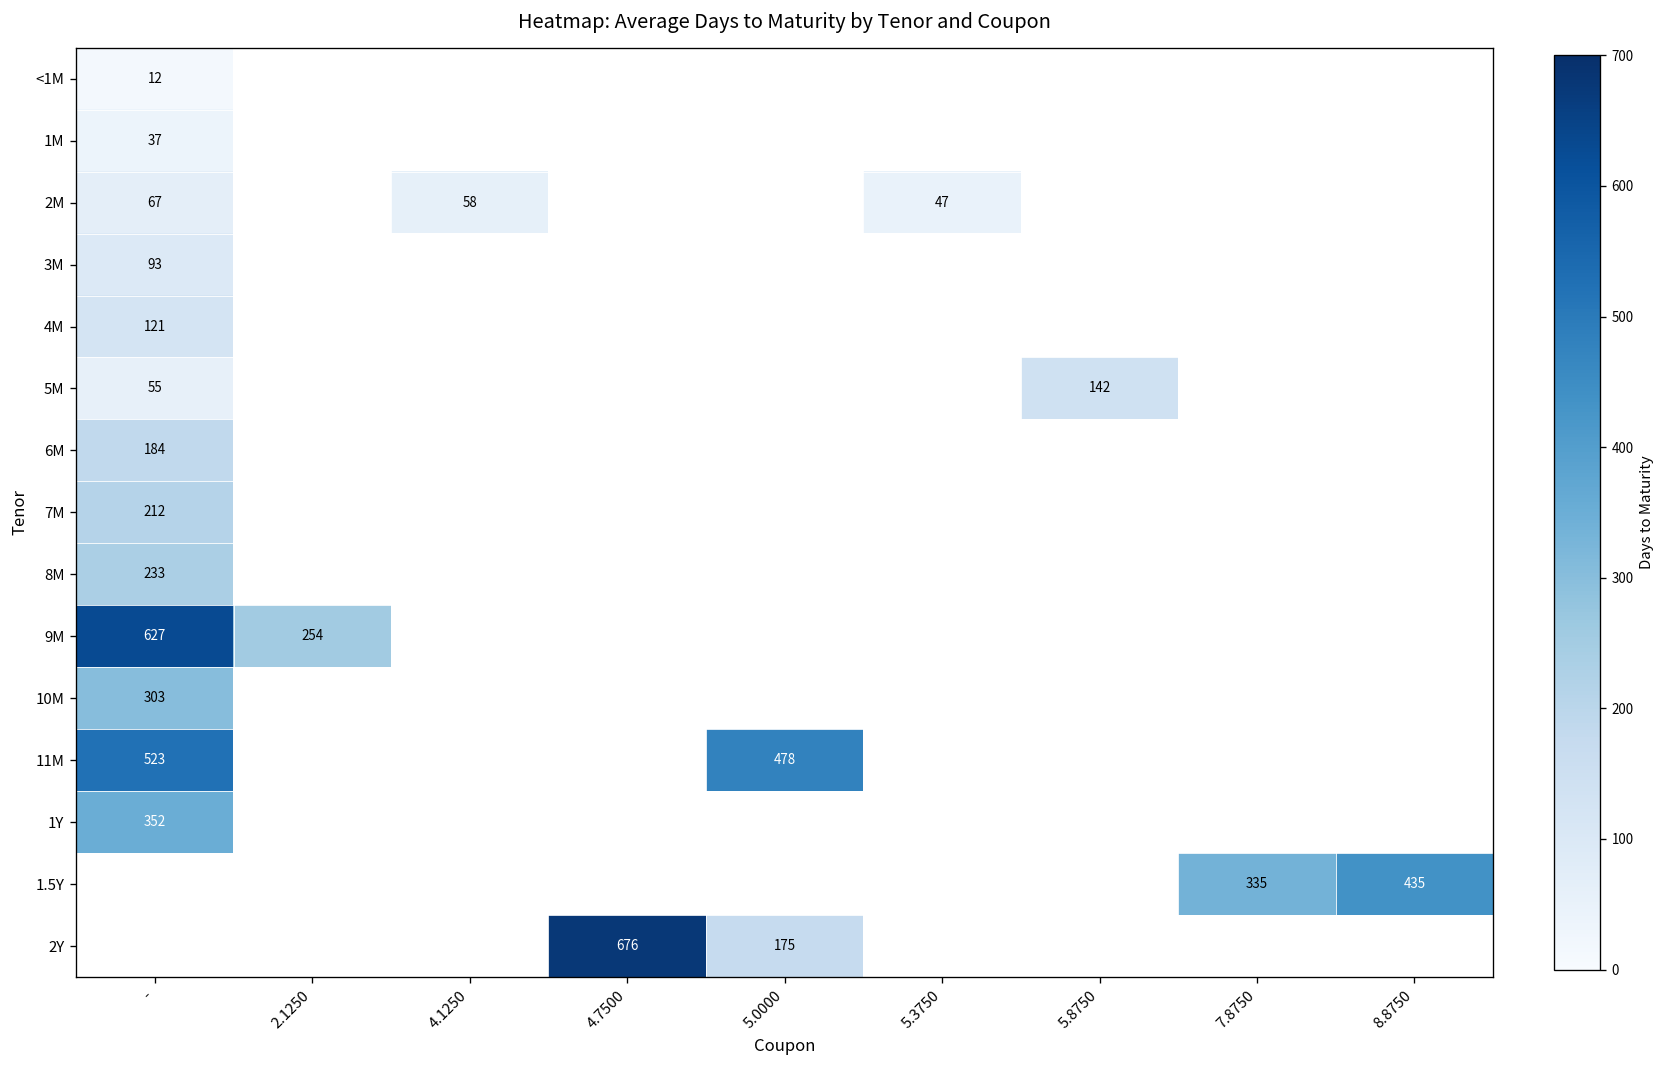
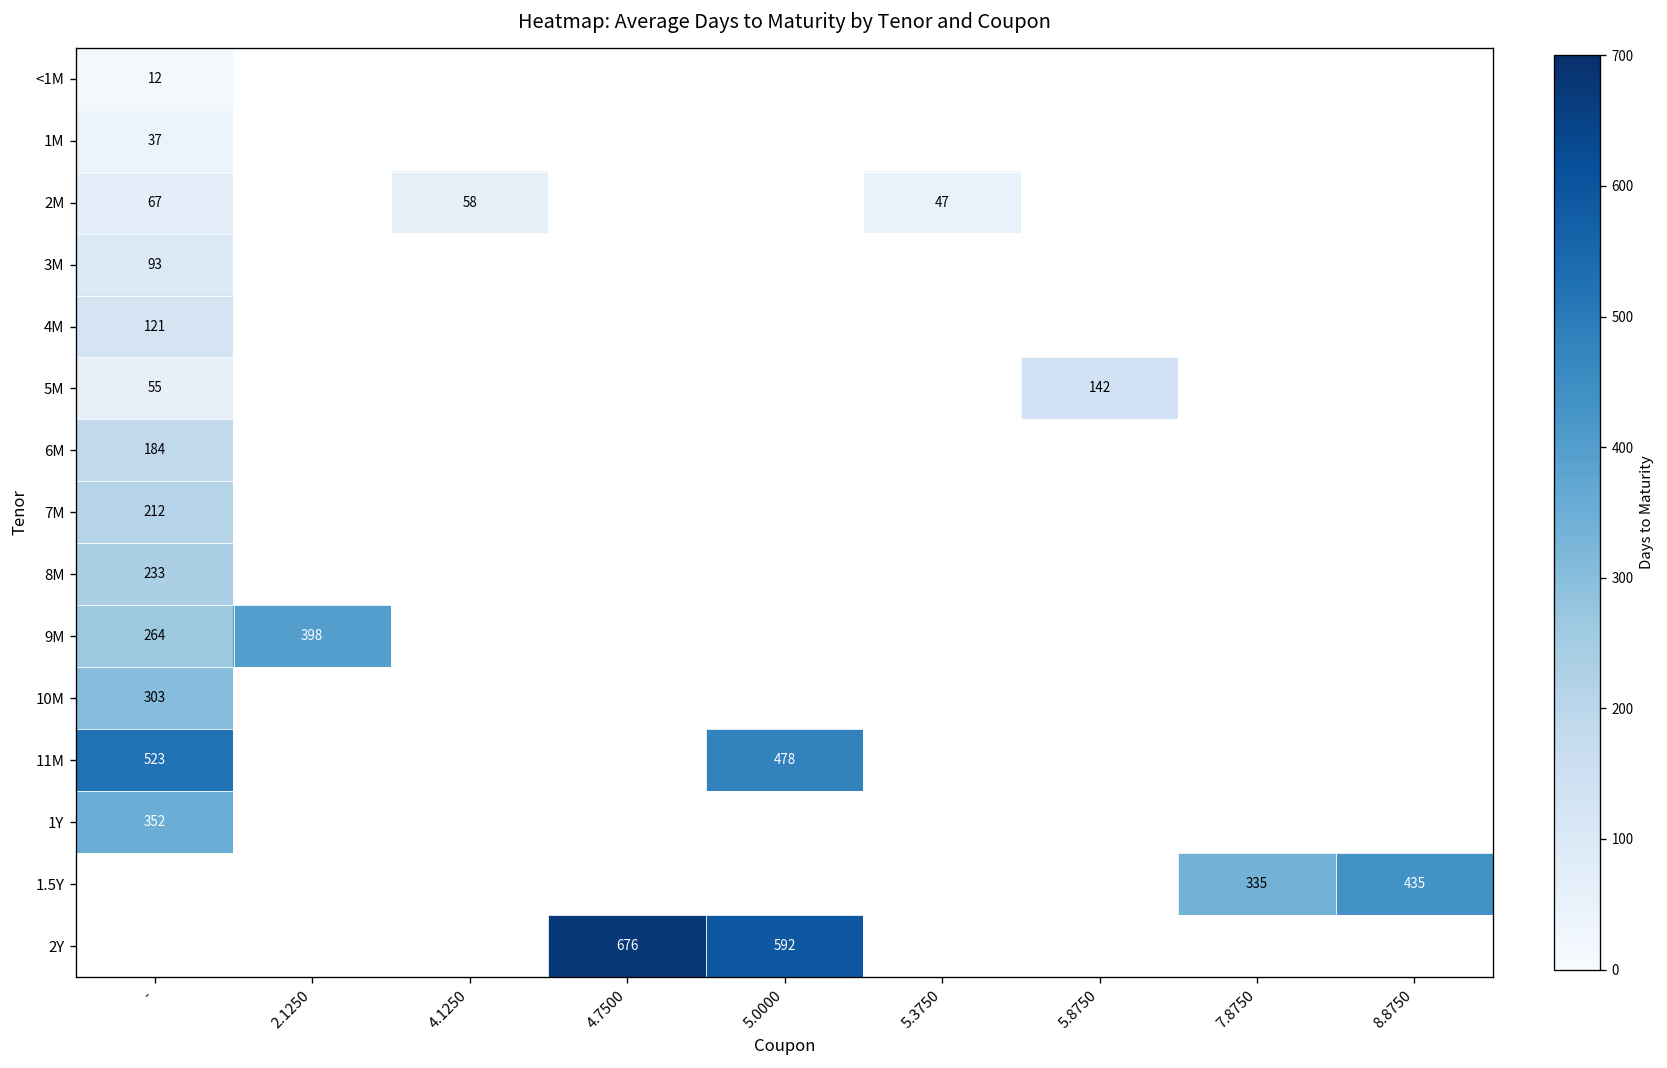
  {
    "<1M": {
      "-": 12
    },
    "1M": {
      "-": 37
    },
    "2M": {
      "-": 67,
      "4.1250": 58,
      "5.3750": 47
    },
    "3M": {
      "-": 93
    },
    "4M": {
      "-": 121
    },
    "5M": {
      "-": 55,
      "5.8750": 142
    },
    "6M": {
      "-": 184
    },
    "7M": {
      "-": 212
    },
    "8M": {
      "-": 233
    },
    "9M": {
-     "-": 627,
-     "2.1250": 254
+     "-": 264,
+     "2.1250": 398
    },
    "10M": {
      "-": 303
    },
    "11M": {
      "-": 523,
      "5.0000": 478
    },
    "1Y": {
      "-": 352
    },
    "1.5Y": {
      "7.8750": 335,
      "8.8750": 435
    },
    "2Y": {
      "4.7500": 676,
-     "5.0000": 175
+     "5.0000": 592
    }
  }
